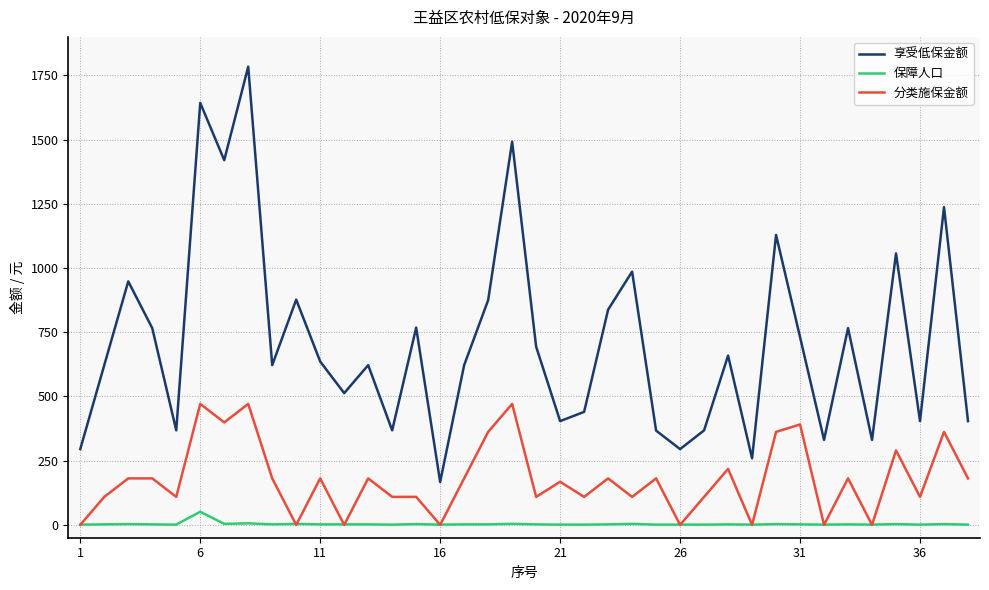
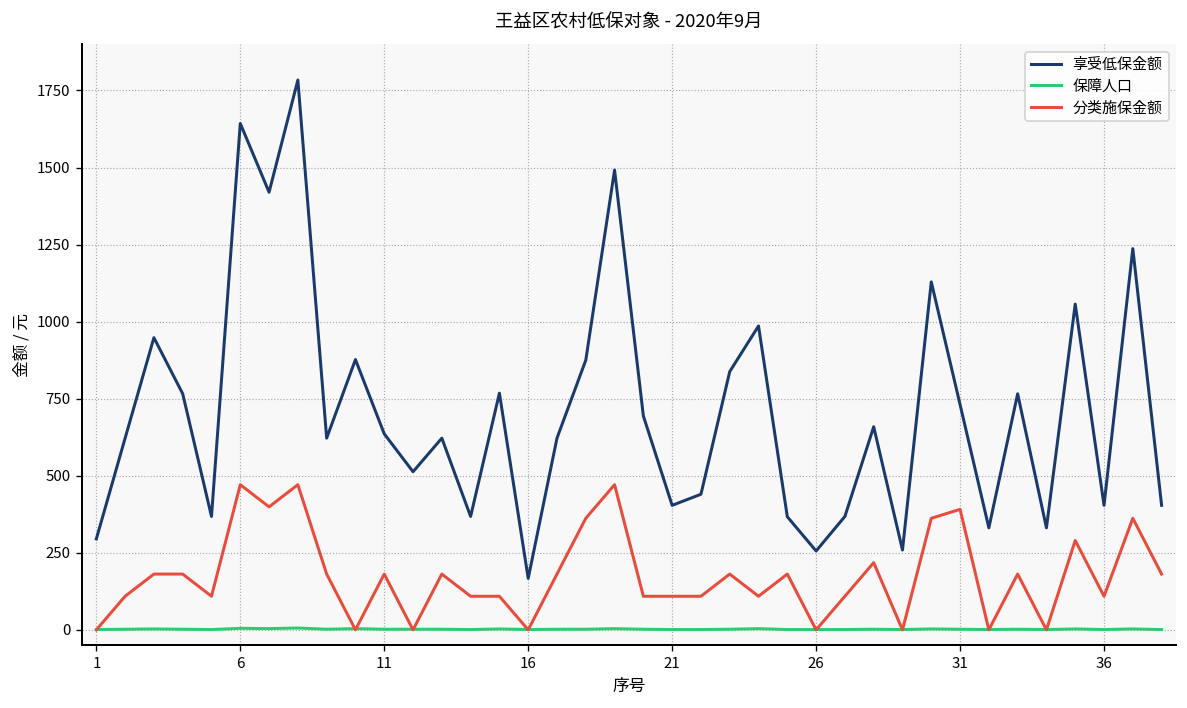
  {
    "享受低保金额": {
      "1": 300,
      "6": 1640,
      "11": 640,
      "16": 170,
      "21": 400,
-     "26": 300,
+     "26": 260,
      "31": 730,
      "36": 400
    },
    "保障人口": {
-     "6": 50,
+     "6": 10,
      "11": 0,
      "21": 0,
      "31": 0,
      "36": 0
    },
    "分类施保金额": {
      "6": 470,
      "11": 180,
-     "21": 170,
+     "21": 110,
      "31": 390,
      "36": 110
    }
  }
